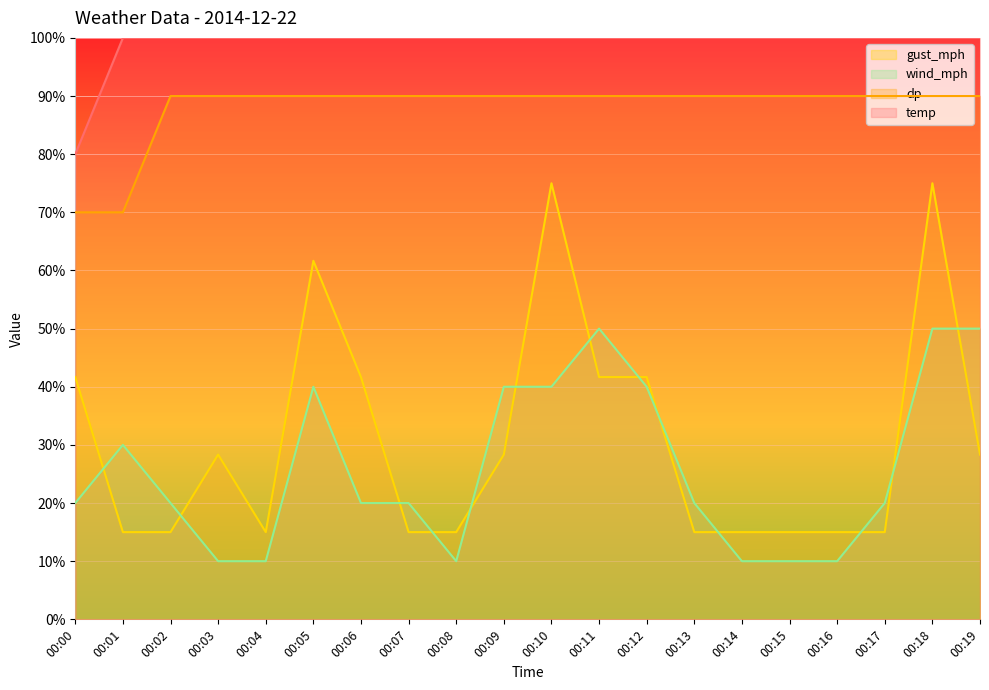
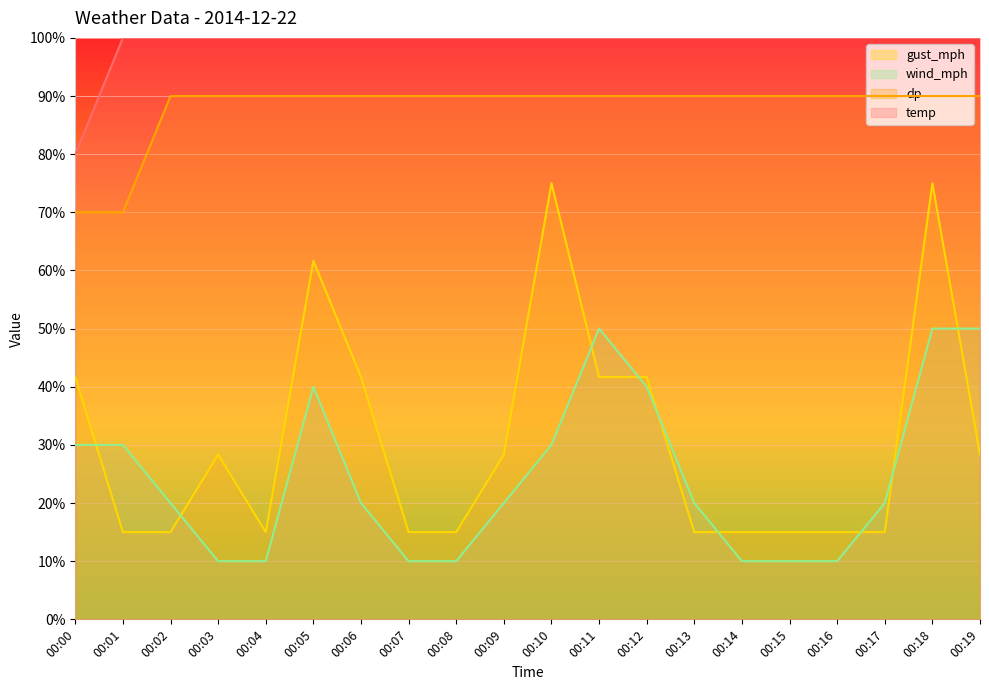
  {
    "wind_mph": {
-     "00:00": "20%",
+     "00:00": "30%",
      "00:01": "30%",
      "00:02": "20%",
      "00:03": "10%",
      "00:04": "10%",
      "00:05": "40%",
      "00:06": "20%",
-     "00:07": "20%",
+     "00:07": "10%",
      "00:08": "10%",
-     "00:09": "40%",
-     "00:10": "40%",
+     "00:09": "20%",
+     "00:10": "30%",
      "00:11": "50%",
      "00:12": "40%",
      "00:13": "20%",
      "00:14": "10%",
      "00:15": "10%",
      "00:16": "10%",
      "00:17": "20%",
      "00:18": "50%",
      "00:19": "50%"
    }
  }
